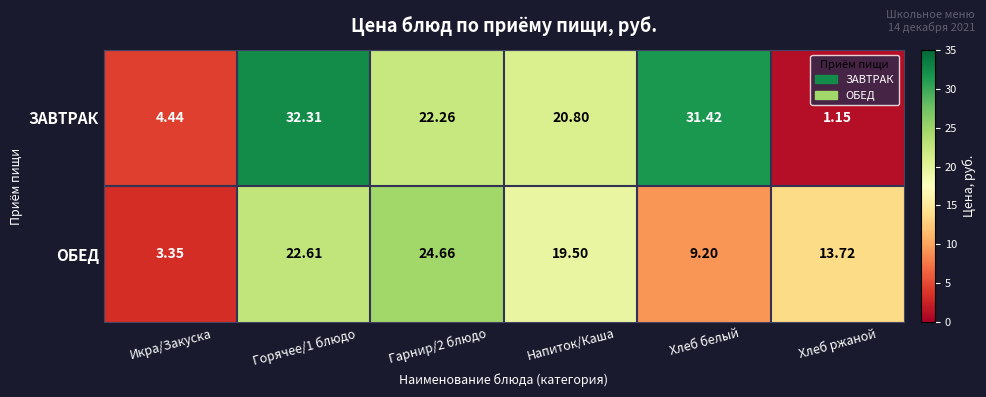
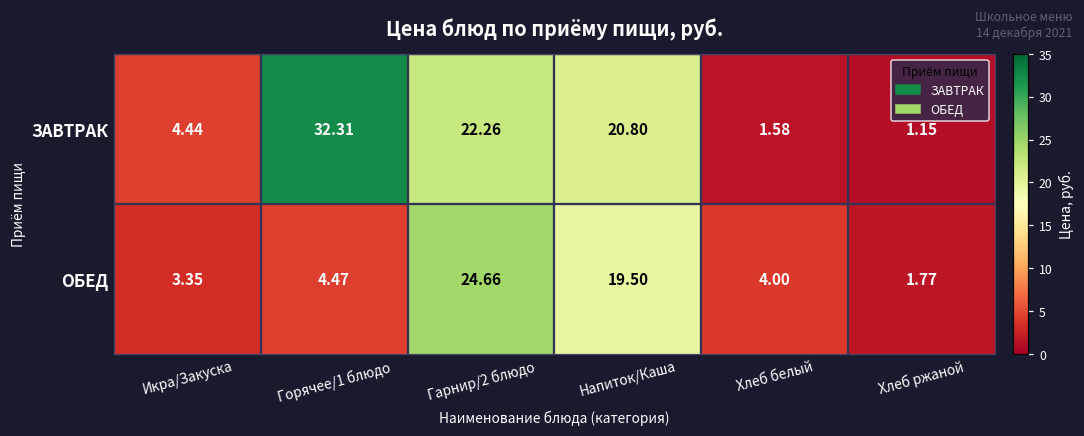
  {
    "ЗАВТРАК": {
      "Икра/Закуска": 4.44,
      "Горячее/1 блюдо": 32.31,
      "Гарнир/2 блюдо": 22.26,
      "Напиток/Каша": 20.80,
-     "Хлеб белый": 31.42,
+     "Хлеб белый": 1.58,
      "Хлеб ржаной": 1.15
    },
    "ОБЕД": {
      "Икра/Закуска": 3.35,
-     "Горячее/1 блюдо": 22.61,
+     "Горячее/1 блюдо": 4.47,
      "Гарнир/2 блюдо": 24.66,
      "Напиток/Каша": 19.50,
-     "Хлеб белый": 9.20,
-     "Хлеб ржаной": 13.72
+     "Хлеб белый": 4.00,
+     "Хлеб ржаной": 1.77
    }
  }
